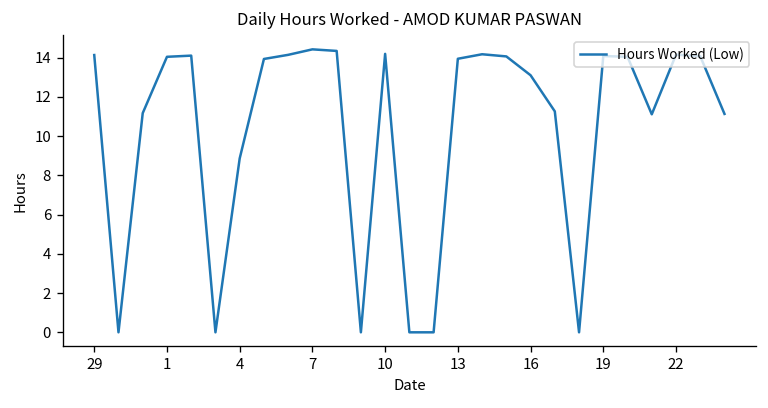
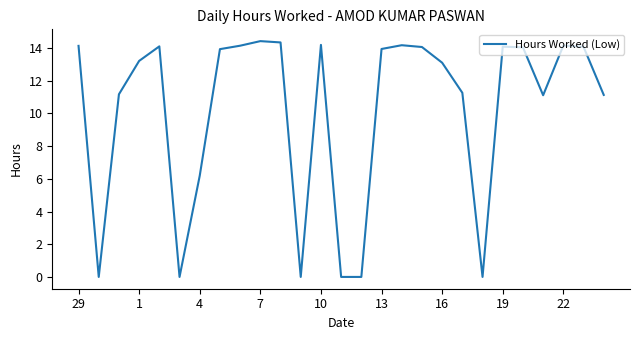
  {
    "29": 14.1,
-   "1": 14.0,
-   "4": 8.9,
+   "1": 13.2,
+   "4": 6.2,
    "7": 14.4,
    "10": 14.2,
    "13": 13.9,
    "16": 13.1
  }
